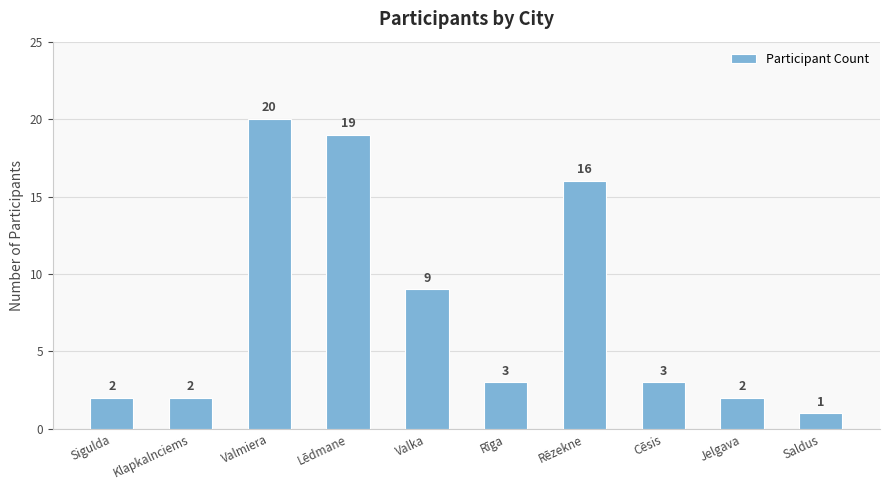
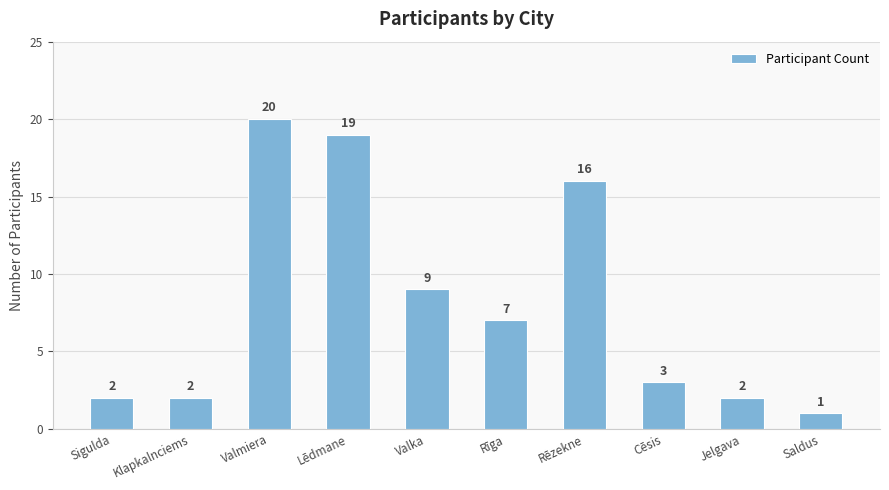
  {
    "Sigulda": 2,
    "Klapkalnciems": 2,
    "Valmiera": 20,
    "Lēdmane": 19,
    "Valka": 9,
-   "Rīga": 3,
+   "Rīga": 7,
    "Rēzekne": 16,
    "Cēsis": 3,
    "Jelgava": 2,
    "Saldus": 1
  }
